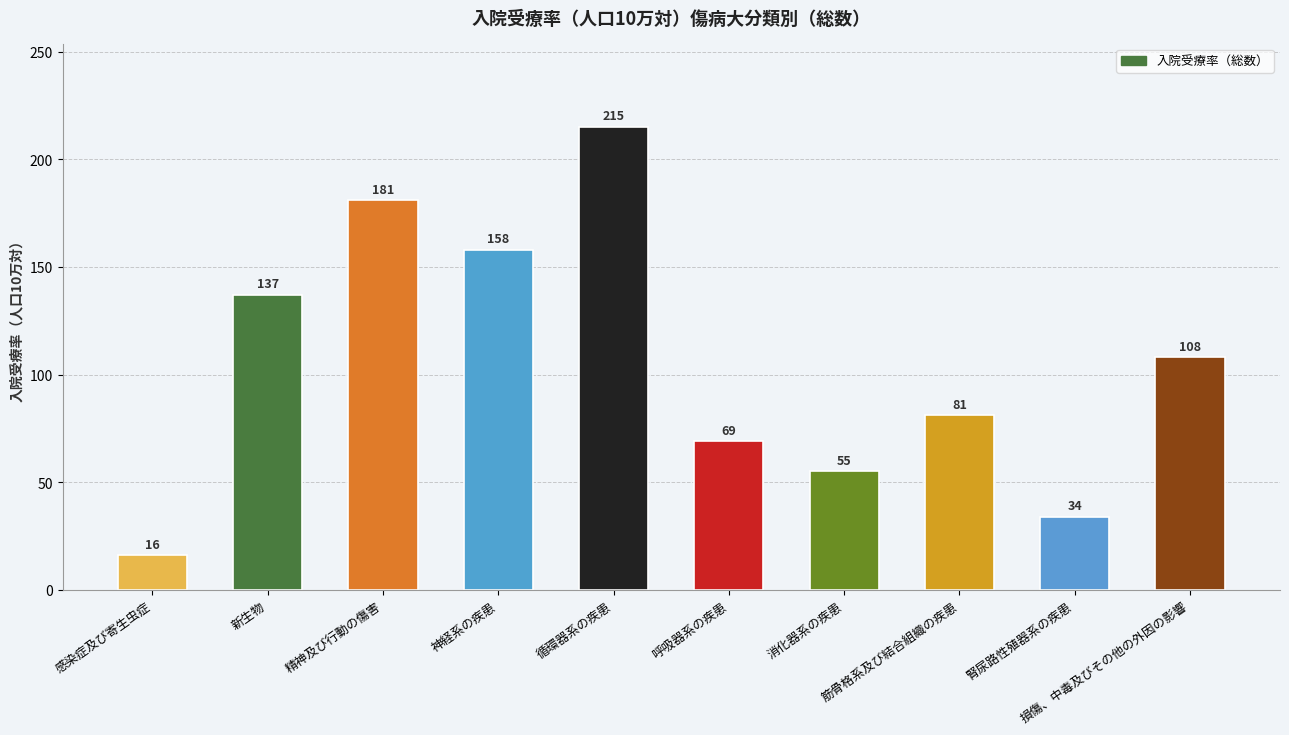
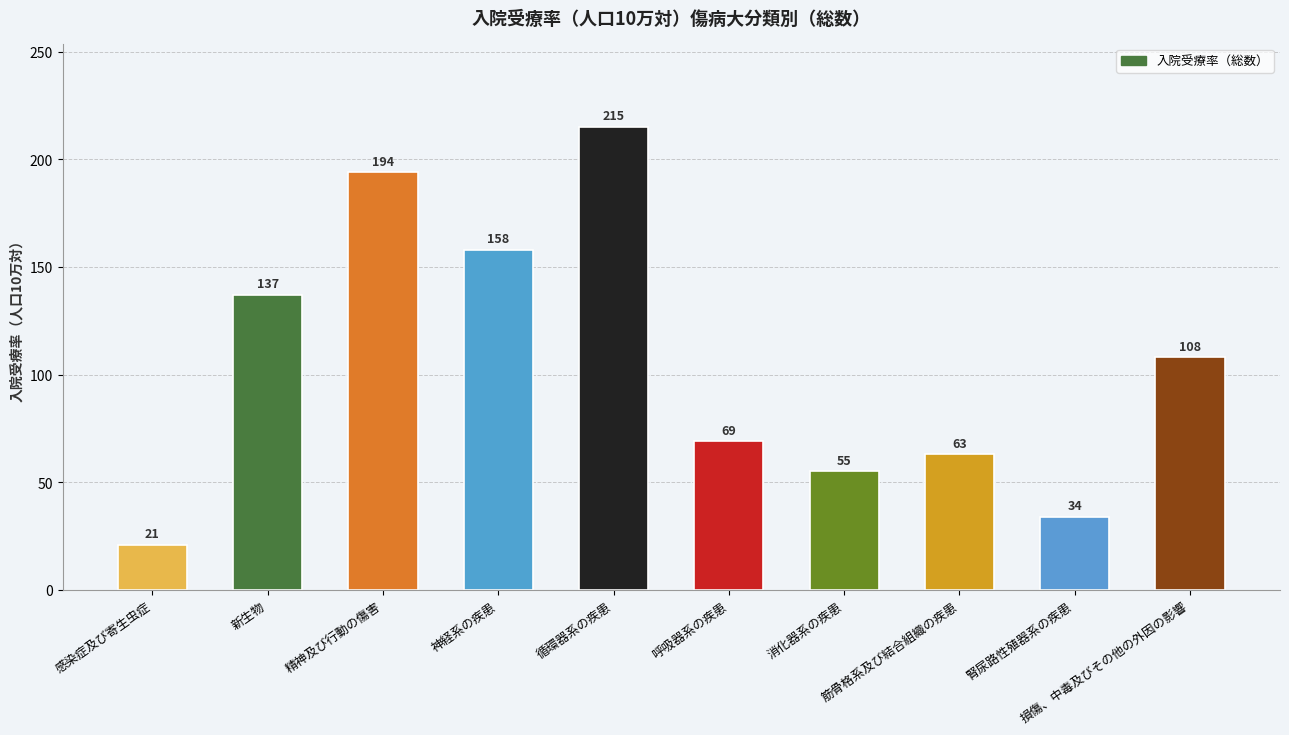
  {
-   "感染症及び寄生虫症": 16,
+   "感染症及び寄生虫症": 21,
    "新生物": 137,
-   "精神及び行動の傷害": 181,
+   "精神及び行動の傷害": 194,
    "神経系の疾患": 158,
    "循環器系の疾患": 215,
    "呼吸器系の疾患": 69,
    "消化器系の疾患": 55,
-   "筋骨格系及び結合組織の疾患": 81,
+   "筋骨格系及び結合組織の疾患": 63,
    "腎尿路性殖器系の疾患": 34,
    "損傷、中毒及びその他の外因の影響": 108
  }
